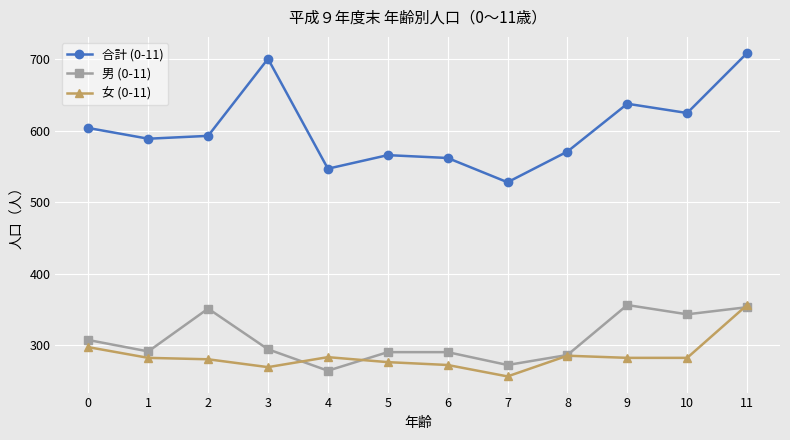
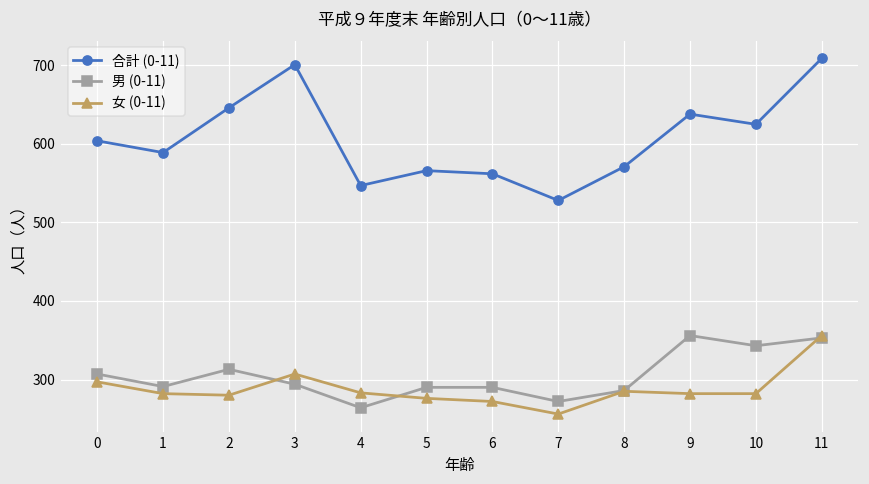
  {
    "合計 (0-11)": {
      "0": 600,
      "1": 590,
-     "2": 590,
+     "2": 650,
      "3": 700,
      "4": 550,
      "5": 570,
      "6": 560,
      "7": 530,
      "8": 570,
      "9": 640,
      "10": 630,
      "11": 710
    },
    "男 (0-11)": {
      "0": 310,
      "1": 290,
-     "2": 350,
+     "2": 310,
      "3": 290,
      "4": 260,
      "5": 290,
      "6": 290,
      "7": 270,
      "9": 360,
      "10": 340
    },
    "女 (0-11)": {
      "0": 300,
      "1": 280,
      "2": 280,
-     "3": 270,
+     "3": 310,
      "4": 280,
      "5": 280,
      "6": 270,
      "7": 260,
      "9": 280,
      "10": 280
    }
  }
